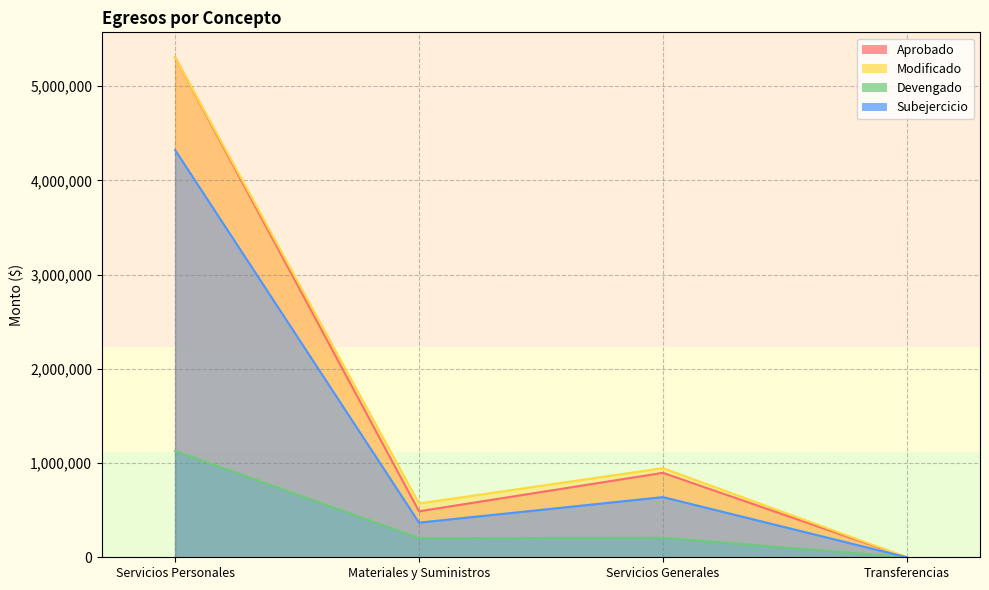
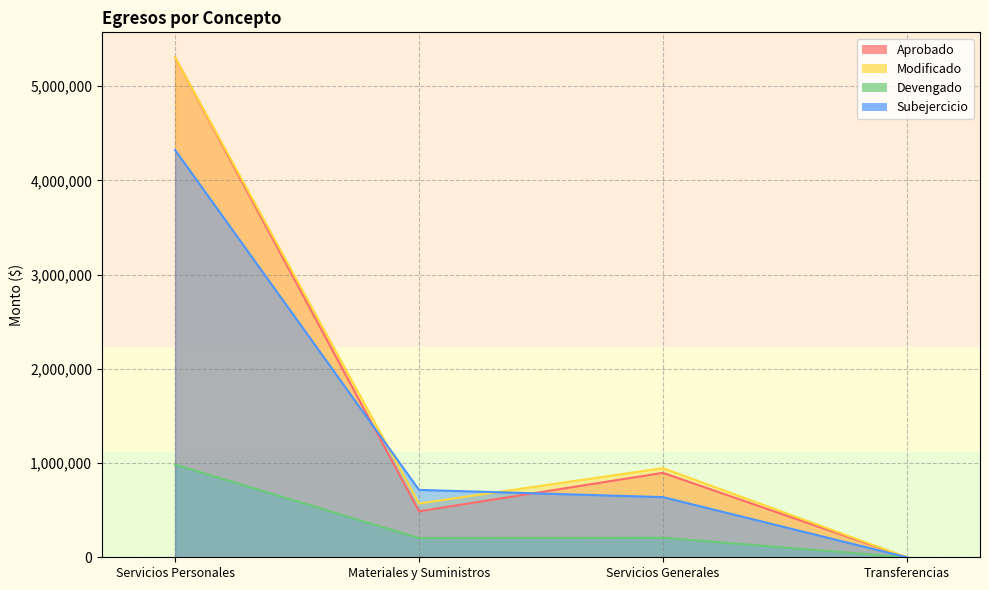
  {
    "Aprobado": {
      "Materiales y Suministros": "500,000",
      "Servicios Generales": "900,000"
    },
    "Modificado": {
      "Materiales y Suministros": "600,000",
      "Servicios Generales": "900,000"
    },
    "Devengado": {
-     "Servicios Personales": "1,100,000",
+     "Servicios Personales": "1,000,000",
      "Materiales y Suministros": "200,000",
      "Servicios Generales": "200,000"
    },
    "Subejercicio": {
      "Servicios Personales": "4,300,000",
-     "Materiales y Suministros": "400,000",
+     "Materiales y Suministros": "700,000",
      "Servicios Generales": "600,000"
    }
  }
